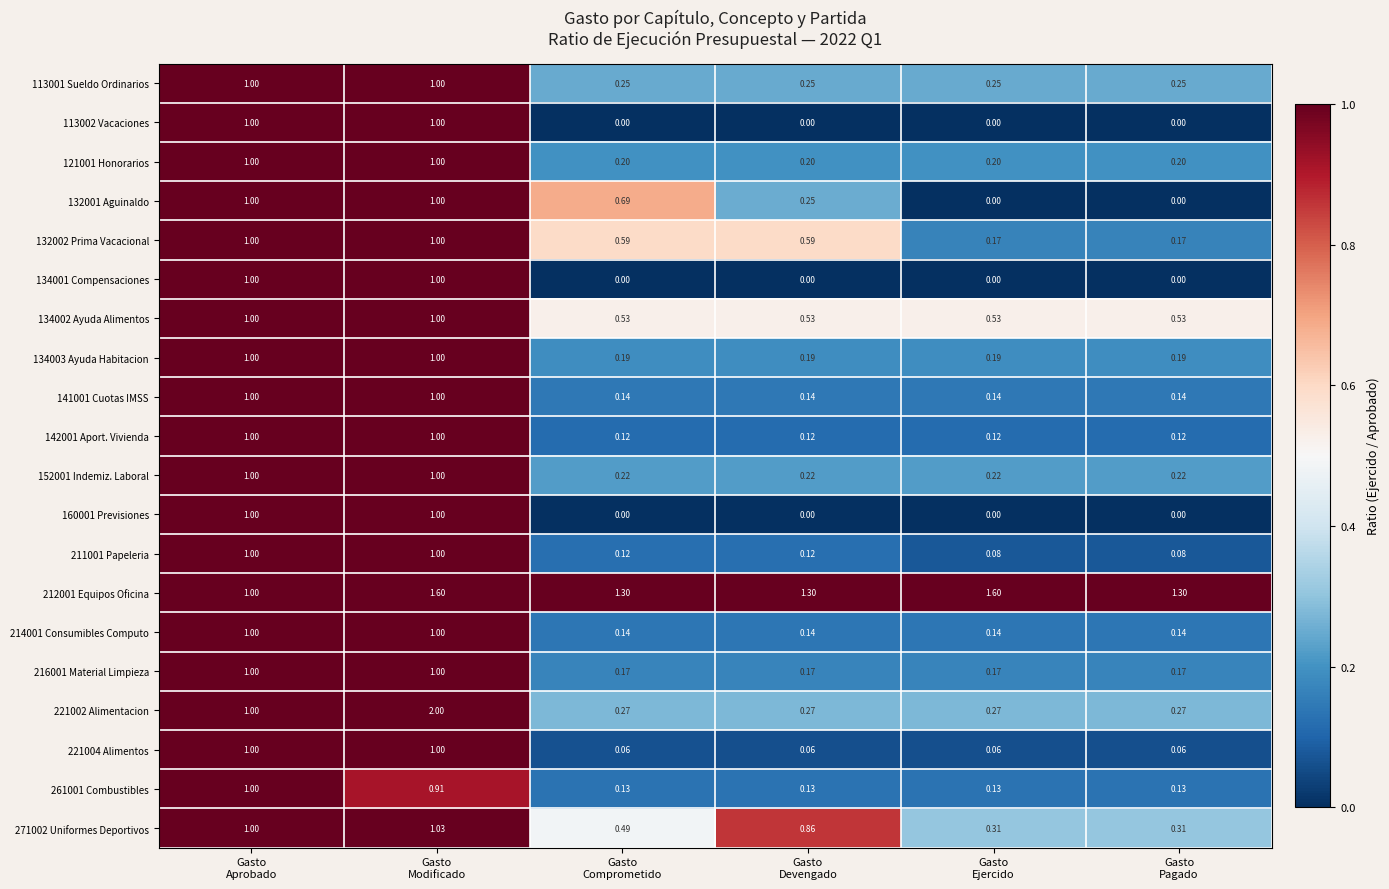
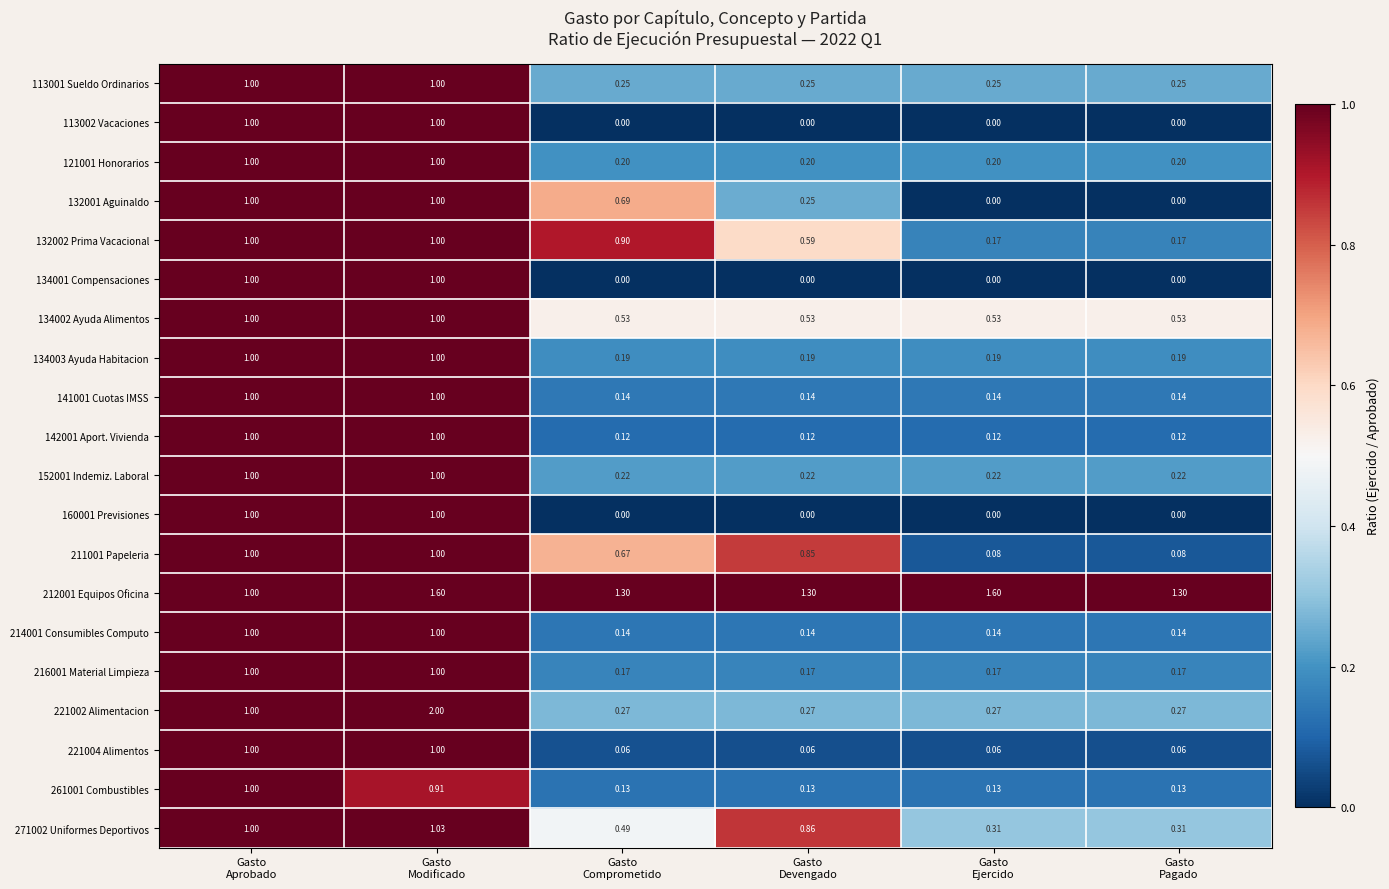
  {
    "113001 Sueldo Ordinarios": {
      "Gasto Aprobado": 1.00,
      "Gasto Modificado": 1.00,
      "Gasto Comprometido": 0.25,
      "Gasto Devengado": 0.25,
      "Gasto Ejercido": 0.25,
      "Gasto Pagado": 0.25
    },
    "113002 Vacaciones": {
      "Gasto Aprobado": 1.00,
      "Gasto Modificado": 1.00,
      "Gasto Comprometido": 0.00,
      "Gasto Devengado": 0.00,
      "Gasto Ejercido": 0.00,
      "Gasto Pagado": 0.00
    },
    "121001 Honorarios": {
      "Gasto Aprobado": 1.00,
      "Gasto Modificado": 1.00,
      "Gasto Comprometido": 0.20,
      "Gasto Devengado": 0.20,
      "Gasto Ejercido": 0.20,
      "Gasto Pagado": 0.20
    },
    "132001 Aguinaldo": {
      "Gasto Aprobado": 1.00,
      "Gasto Modificado": 1.00,
      "Gasto Comprometido": 0.69,
      "Gasto Devengado": 0.25,
      "Gasto Ejercido": 0.00,
      "Gasto Pagado": 0.00
    },
    "132002 Prima Vacacional": {
      "Gasto Aprobado": 1.00,
      "Gasto Modificado": 1.00,
-     "Gasto Comprometido": 0.59,
+     "Gasto Comprometido": 0.90,
      "Gasto Devengado": 0.59,
      "Gasto Ejercido": 0.17,
      "Gasto Pagado": 0.17
    },
    "134001 Compensaciones": {
      "Gasto Aprobado": 1.00,
      "Gasto Modificado": 1.00,
      "Gasto Comprometido": 0.00,
      "Gasto Devengado": 0.00,
      "Gasto Ejercido": 0.00,
      "Gasto Pagado": 0.00
    },
    "134002 Ayuda Alimentos": {
      "Gasto Aprobado": 1.00,
      "Gasto Modificado": 1.00,
      "Gasto Comprometido": 0.53,
      "Gasto Devengado": 0.53,
      "Gasto Ejercido": 0.53,
      "Gasto Pagado": 0.53
    },
    "134003 Ayuda Habitacion": {
      "Gasto Aprobado": 1.00,
      "Gasto Modificado": 1.00,
      "Gasto Comprometido": 0.19,
      "Gasto Devengado": 0.19,
      "Gasto Ejercido": 0.19,
      "Gasto Pagado": 0.19
    },
    "141001 Cuotas IMSS": {
      "Gasto Aprobado": 1.00,
      "Gasto Modificado": 1.00,
      "Gasto Comprometido": 0.14,
      "Gasto Devengado": 0.14,
      "Gasto Ejercido": 0.14,
      "Gasto Pagado": 0.14
    },
    "142001 Aport. Vivienda": {
      "Gasto Aprobado": 1.00,
      "Gasto Modificado": 1.00,
      "Gasto Comprometido": 0.12,
      "Gasto Devengado": 0.12,
      "Gasto Ejercido": 0.12,
      "Gasto Pagado": 0.12
    },
    "152001 Indemiz. Laboral": {
      "Gasto Aprobado": 1.00,
      "Gasto Modificado": 1.00,
      "Gasto Comprometido": 0.22,
      "Gasto Devengado": 0.22,
      "Gasto Ejercido": 0.22,
      "Gasto Pagado": 0.22
    },
    "160001 Previsiones": {
      "Gasto Aprobado": 1.00,
      "Gasto Modificado": 1.00,
      "Gasto Comprometido": 0.00,
      "Gasto Devengado": 0.00,
      "Gasto Ejercido": 0.00,
      "Gasto Pagado": 0.00
    },
    "211001 Papeleria": {
      "Gasto Aprobado": 1.00,
      "Gasto Modificado": 1.00,
-     "Gasto Comprometido": 0.12,
-     "Gasto Devengado": 0.12,
+     "Gasto Comprometido": 0.67,
+     "Gasto Devengado": 0.85,
      "Gasto Ejercido": 0.08,
      "Gasto Pagado": 0.08
    },
    "212001 Equipos Oficina": {
      "Gasto Aprobado": 1.00,
      "Gasto Modificado": 1.60,
      "Gasto Comprometido": 1.30,
      "Gasto Devengado": 1.30,
      "Gasto Ejercido": 1.60,
      "Gasto Pagado": 1.30
    },
    "214001 Consumibles Computo": {
      "Gasto Aprobado": 1.00,
      "Gasto Modificado": 1.00,
      "Gasto Comprometido": 0.14,
      "Gasto Devengado": 0.14,
      "Gasto Ejercido": 0.14,
      "Gasto Pagado": 0.14
    },
    "216001 Material Limpieza": {
      "Gasto Aprobado": 1.00,
      "Gasto Modificado": 1.00,
      "Gasto Comprometido": 0.17,
      "Gasto Devengado": 0.17,
      "Gasto Ejercido": 0.17,
      "Gasto Pagado": 0.17
    },
    "221002 Alimentacion": {
      "Gasto Aprobado": 1.00,
      "Gasto Modificado": 2.00,
      "Gasto Comprometido": 0.27,
      "Gasto Devengado": 0.27,
      "Gasto Ejercido": 0.27,
      "Gasto Pagado": 0.27
    },
    "221004 Alimentos": {
      "Gasto Aprobado": 1.00,
      "Gasto Modificado": 1.00,
      "Gasto Comprometido": 0.06,
      "Gasto Devengado": 0.06,
      "Gasto Ejercido": 0.06,
      "Gasto Pagado": 0.06
    },
    "261001 Combustibles": {
      "Gasto Aprobado": 1.00,
      "Gasto Modificado": 0.91,
      "Gasto Comprometido": 0.13,
      "Gasto Devengado": 0.13,
      "Gasto Ejercido": 0.13,
      "Gasto Pagado": 0.13
    },
    "271002 Uniformes Deportivos": {
      "Gasto Aprobado": 1.00,
      "Gasto Modificado": 1.03,
      "Gasto Comprometido": 0.49,
      "Gasto Devengado": 0.86,
      "Gasto Ejercido": 0.31,
      "Gasto Pagado": 0.31
    }
  }
